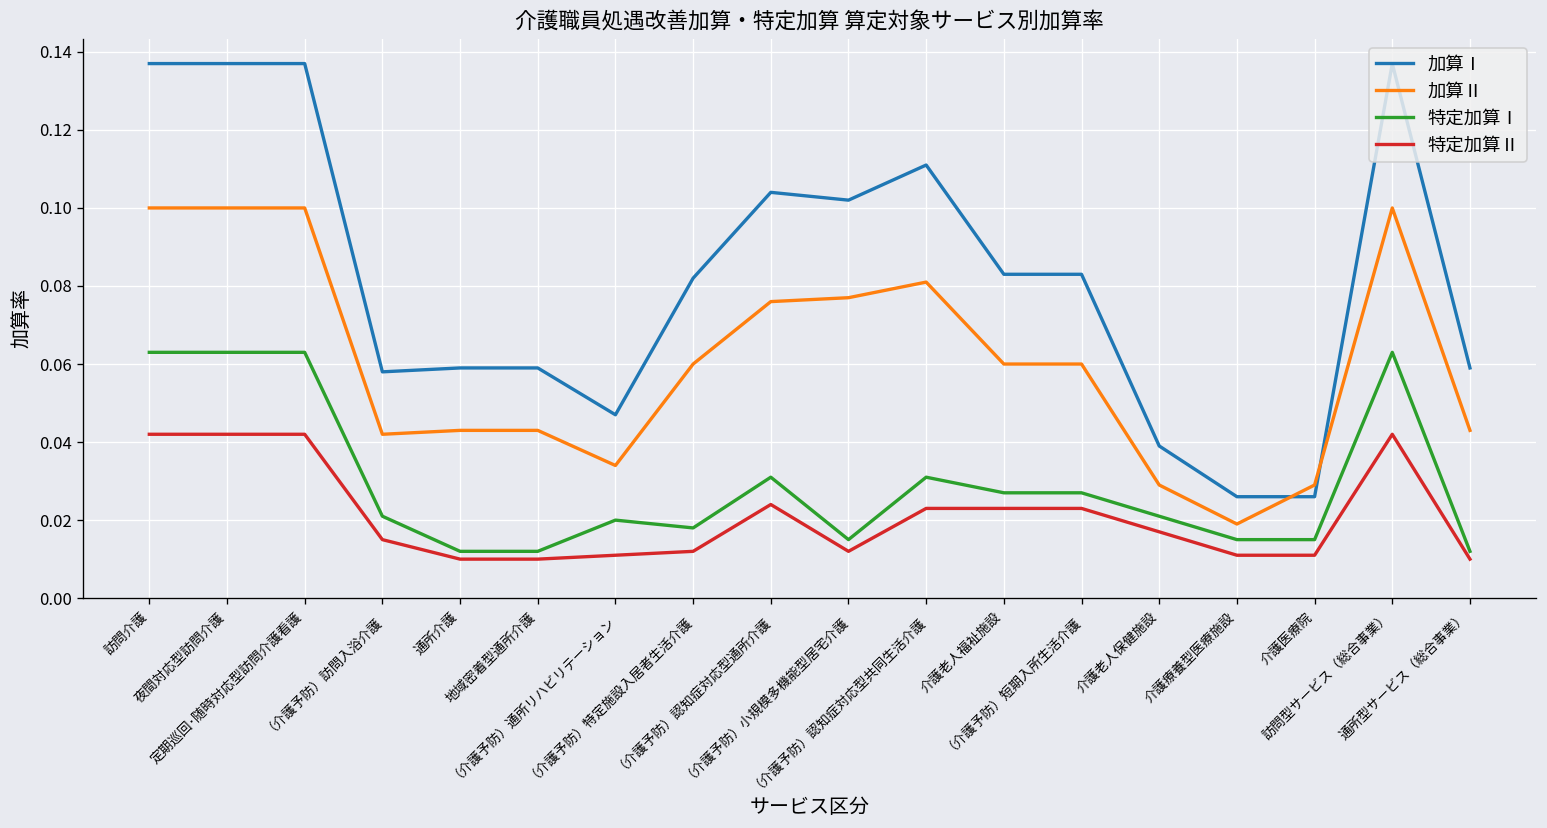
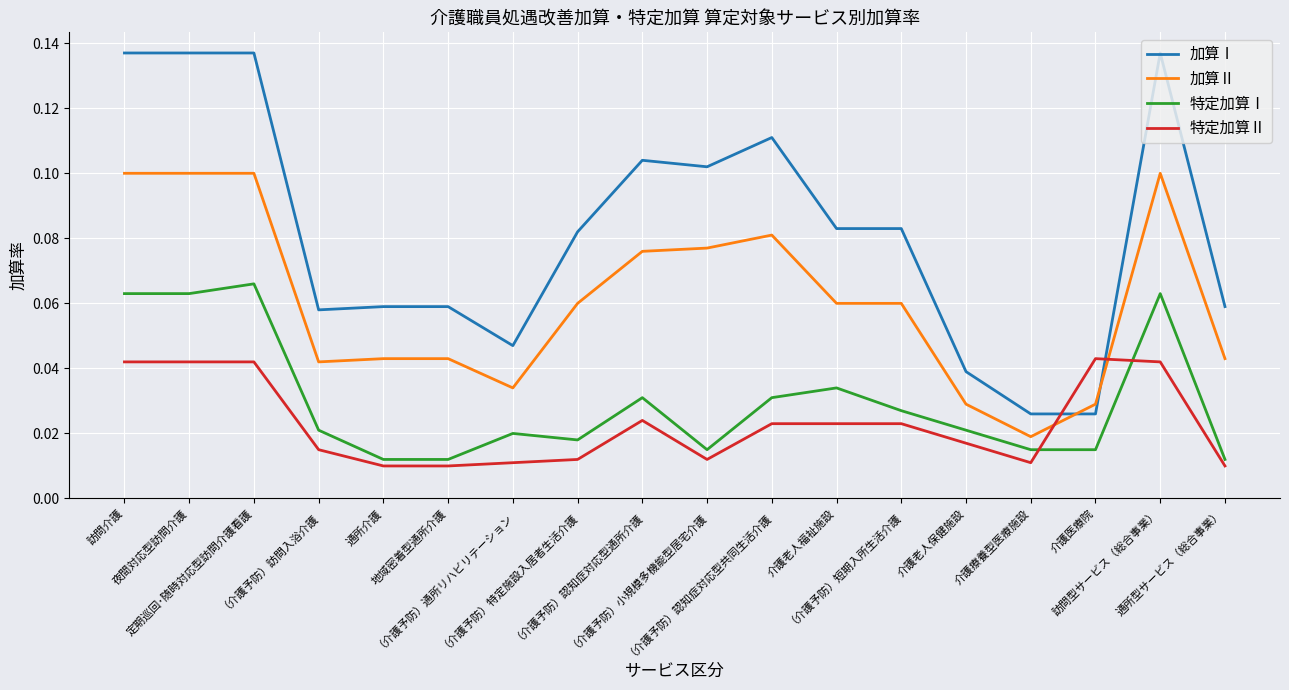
  {
    "加算Ⅰ": {
      "訪問介護": 0.137,
      "夜間対応型訪問介護": 0.137,
      "定期巡回･随時対応型訪問介護看護": 0.137,
      "（介護予防）訪問入浴介護": 0.058,
      "通所介護": 0.059,
      "地域密着型通所介護": 0.059,
      "（介護予防）通所リハビリテーション": 0.047,
      "（介護予防）特定施設入居者生活介護": 0.082,
      "（介護予防）認知症対応型通所介護": 0.104,
      "（介護予防）小規模多機能型居宅介護": 0.102,
      "（介護予防）認知症対応型共同生活介護": 0.111,
      "介護老人福祉施設": 0.083,
      "（介護予防）短期入所生活介護": 0.083,
      "介護老人保健施設": 0.039,
      "介護療養型医療施設": 0.026,
      "介護医療院": 0.026,
      "通所型サービス（総合事業）": 0.059
    },
    "加算Ⅱ": {
      "訪問介護": 0.100,
      "夜間対応型訪問介護": 0.100,
      "定期巡回･随時対応型訪問介護看護": 0.100,
      "（介護予防）訪問入浴介護": 0.042,
      "通所介護": 0.043,
      "地域密着型通所介護": 0.043,
      "（介護予防）通所リハビリテーション": 0.034,
      "（介護予防）特定施設入居者生活介護": 0.060,
      "（介護予防）認知症対応型通所介護": 0.076,
      "（介護予防）小規模多機能型居宅介護": 0.077,
      "（介護予防）認知症対応型共同生活介護": 0.081,
      "介護老人福祉施設": 0.060,
      "（介護予防）短期入所生活介護": 0.060,
      "介護老人保健施設": 0.029,
      "介護療養型医療施設": 0.019,
      "介護医療院": 0.029,
      "訪問型サービス（総合事業）": 0.100,
      "通所型サービス（総合事業）": 0.043
    },
    "特定加算Ⅰ": {
      "訪問介護": 0.063,
      "夜間対応型訪問介護": 0.063,
-     "定期巡回･随時対応型訪問介護看護": 0.063,
+     "定期巡回･随時対応型訪問介護看護": 0.066,
      "（介護予防）訪問入浴介護": 0.021,
      "通所介護": 0.012,
      "地域密着型通所介護": 0.012,
      "（介護予防）通所リハビリテーション": 0.020,
      "（介護予防）特定施設入居者生活介護": 0.018,
      "（介護予防）認知症対応型通所介護": 0.031,
      "（介護予防）小規模多機能型居宅介護": 0.015,
      "（介護予防）認知症対応型共同生活介護": 0.031,
-     "介護老人福祉施設": 0.027,
+     "介護老人福祉施設": 0.034,
      "（介護予防）短期入所生活介護": 0.027,
      "介護老人保健施設": 0.021,
      "介護療養型医療施設": 0.015,
      "介護医療院": 0.015,
      "訪問型サービス（総合事業）": 0.063,
      "通所型サービス（総合事業）": 0.012
    },
    "特定加算Ⅱ": {
      "訪問介護": 0.042,
      "夜間対応型訪問介護": 0.042,
      "定期巡回･随時対応型訪問介護看護": 0.042,
      "（介護予防）訪問入浴介護": 0.015,
      "通所介護": 0.010,
      "地域密着型通所介護": 0.010,
      "（介護予防）通所リハビリテーション": 0.011,
      "（介護予防）特定施設入居者生活介護": 0.012,
      "（介護予防）認知症対応型通所介護": 0.024,
      "（介護予防）小規模多機能型居宅介護": 0.012,
      "（介護予防）認知症対応型共同生活介護": 0.023,
      "介護老人福祉施設": 0.023,
      "（介護予防）短期入所生活介護": 0.023,
      "介護老人保健施設": 0.017,
      "介護療養型医療施設": 0.011,
-     "介護医療院": 0.011,
+     "介護医療院": 0.043,
      "訪問型サービス（総合事業）": 0.042,
      "通所型サービス（総合事業）": 0.010
    }
  }
